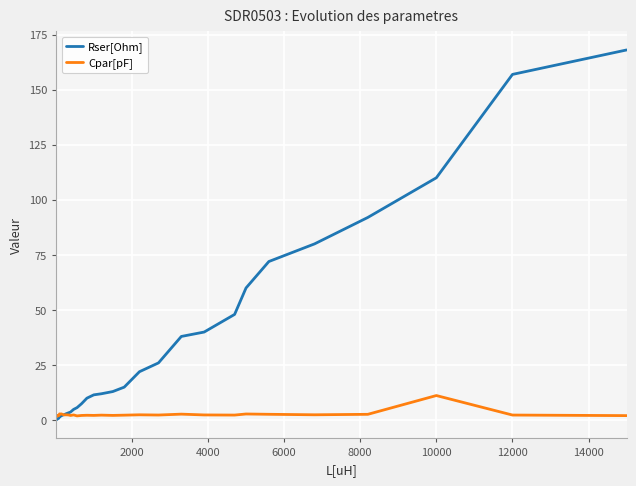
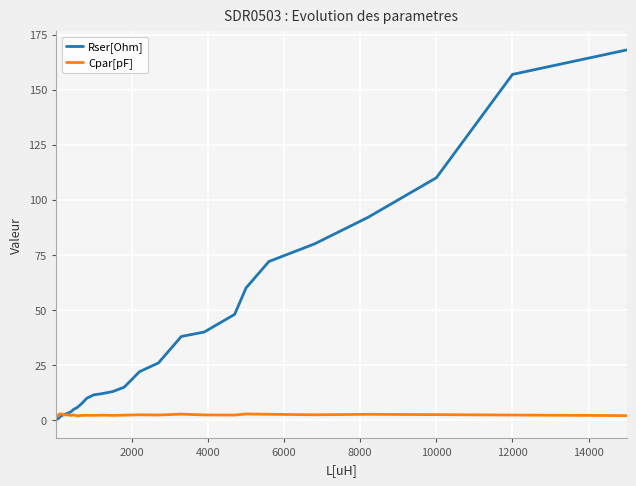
  {
    "Rser[Ohm]": {
      "10000": 110,
      "12000": 157
    },
    "Cpar[pF]": {
-     "10000": 11,
+     "10000": 3,
      "12000": 2
    }
  }
